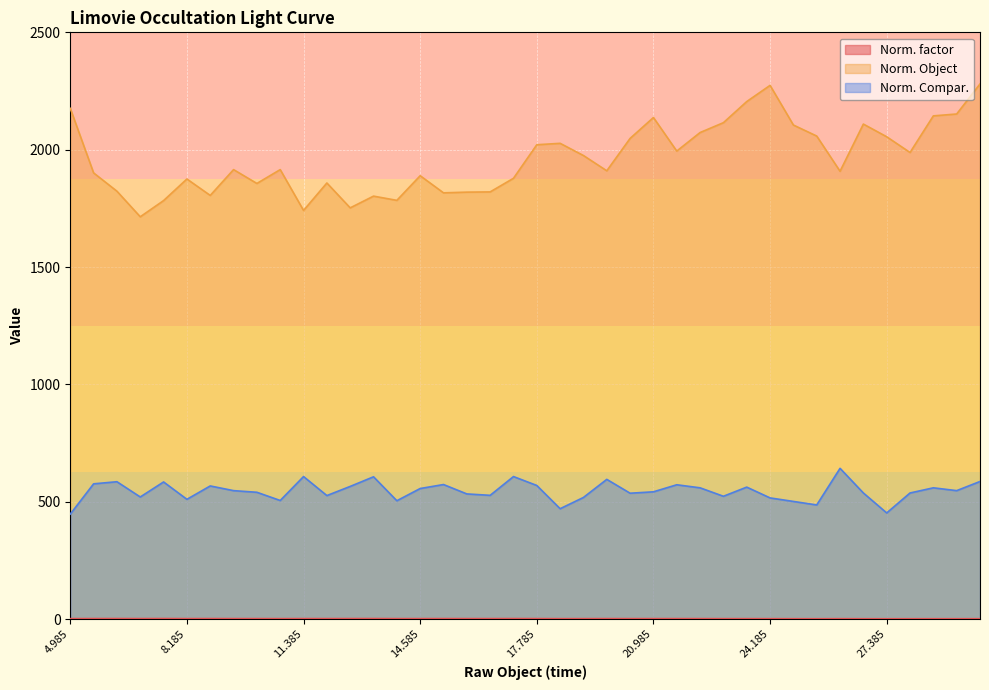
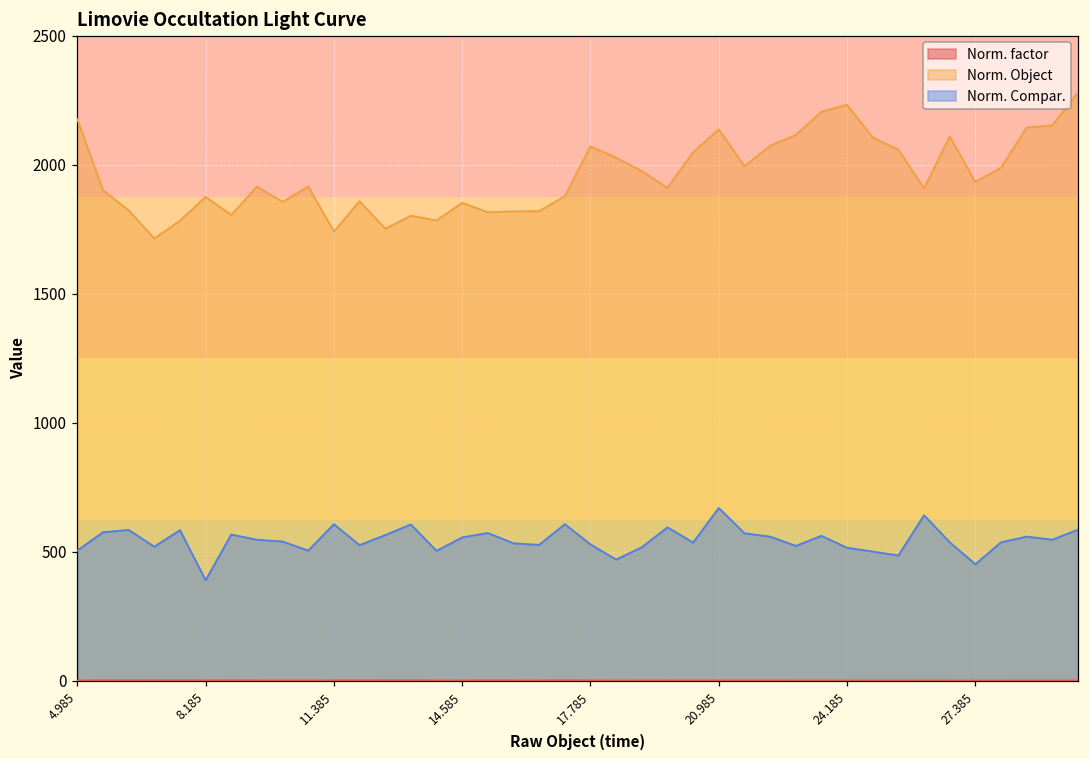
  {
    "Norm. factor": {
      "4.985": 0,
      "8.185": 0,
      "11.385": 0,
      "14.585": 0,
      "17.785": 0,
      "20.985": 0,
      "24.185": 0,
      "27.385": 0
    },
    "Norm. Object": {
      "4.985": 2180,
      "8.185": 1880,
      "11.385": 1740,
-     "14.585": 1890,
-     "17.785": 2020,
+     "14.585": 1850,
+     "17.785": 2070,
      "20.985": 2140,
-     "24.185": 2270,
-     "27.385": 2060
+     "24.185": 2230,
+     "27.385": 1930
    },
    "Norm. Compar.": {
-     "4.985": 450,
-     "8.185": 510,
+     "4.985": 510,
+     "8.185": 390,
      "11.385": 610,
      "14.585": 560,
-     "17.785": 570,
-     "20.985": 540,
+     "17.785": 530,
+     "20.985": 670,
      "24.185": 520,
      "27.385": 450
    }
  }
